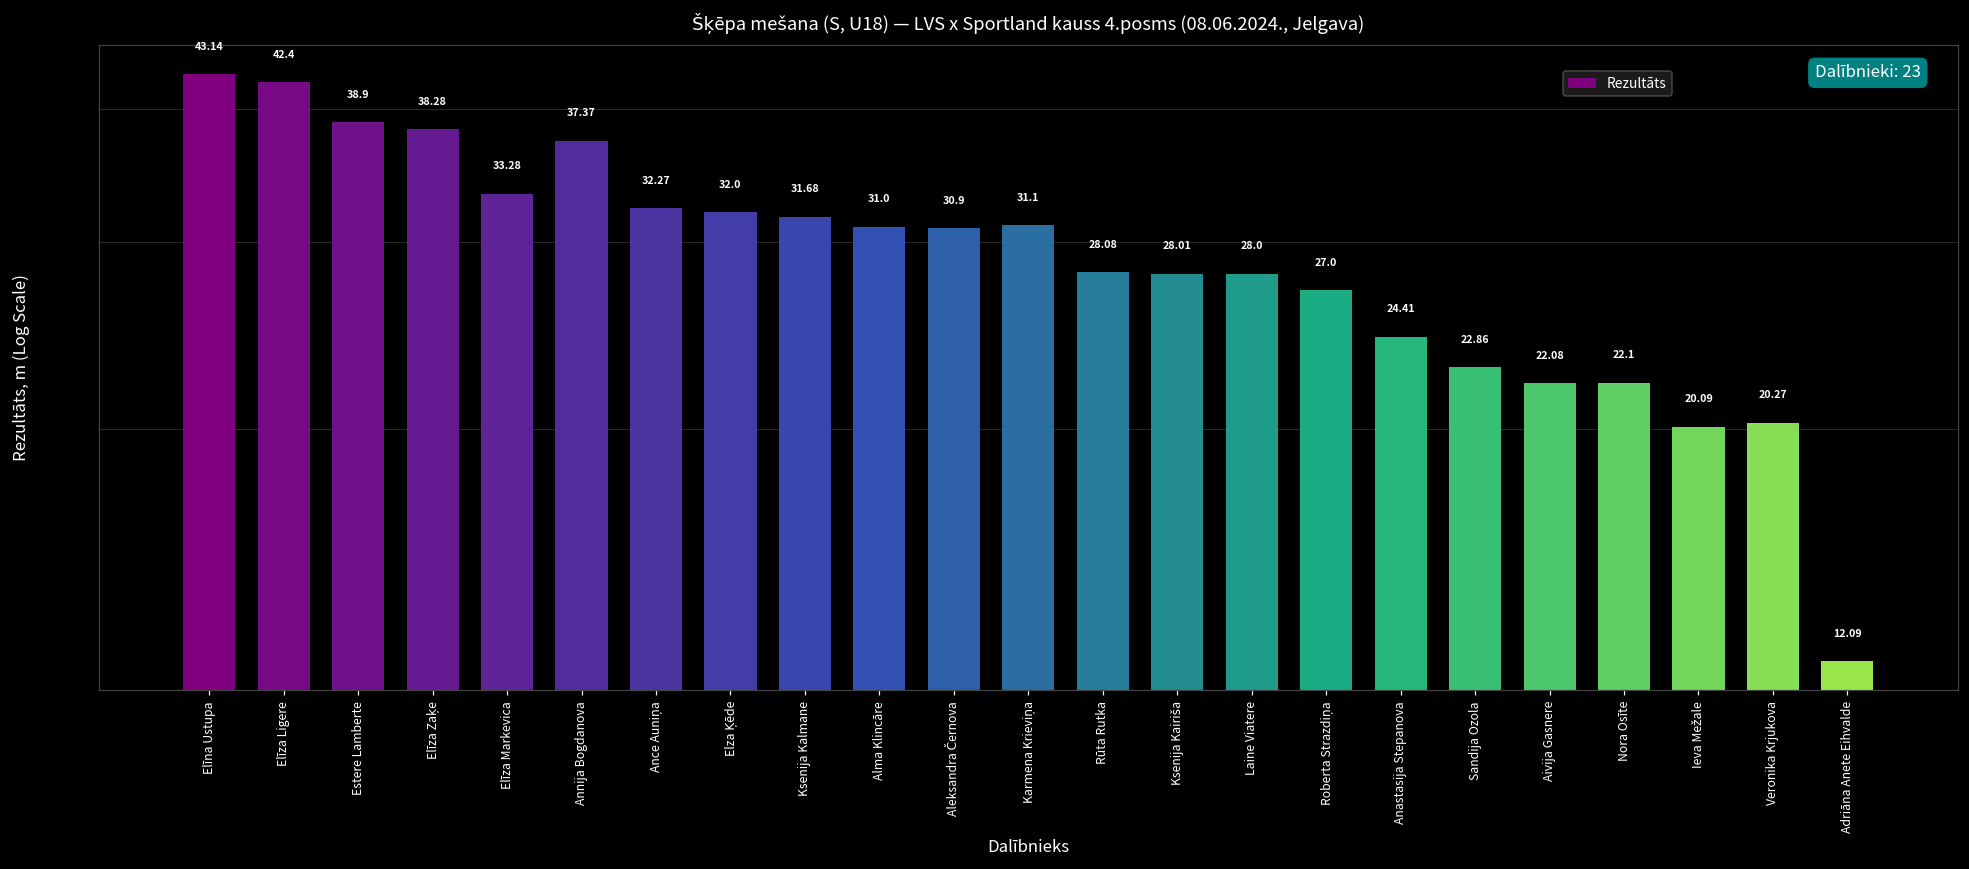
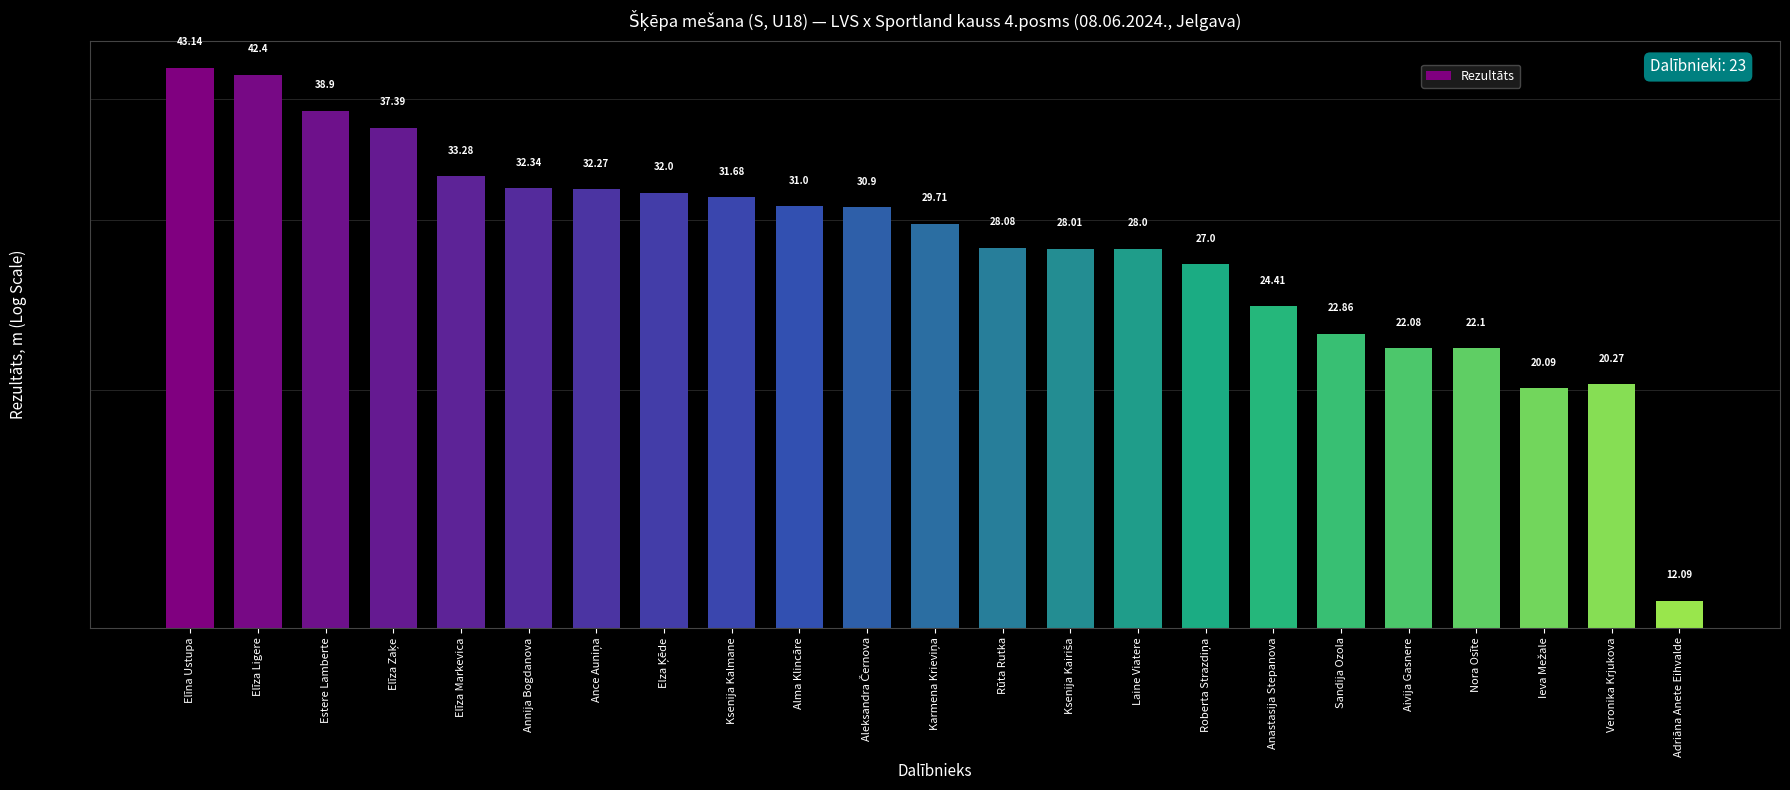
  {
    "Elīna Ustupa": 43.14,
    "Elīza Ligere": 42.4,
    "Estere Lamberte": 38.9,
-   "Elīza Zaķe": 38.28,
+   "Elīza Zaķe": 37.39,
    "Elīza Markevica": 33.28,
-   "Annija Bogdanova": 37.37,
+   "Annija Bogdanova": 32.34,
    "Ance Auniņa": 32.27,
    "Elza Ķēde": 32.0,
    "Ksenija Kalmane": 31.68,
    "Alma Klincāre": 31.0,
    "Aleksandra Černova": 30.9,
-   "Karmena Krieviņa": 31.1,
+   "Karmena Krieviņa": 29.71,
    "Rūta Rutka": 28.08,
    "Ksenija Kairiša": 28.01,
    "Laine Viatere": 28.0,
    "Roberta Strazdiņa": 27.0,
    "Anastasija Stepanova": 24.41,
    "Sandija Ozola": 22.86,
    "Aivija Gasnere": 22.08,
    "Nora Osīte": 22.1,
    "Ieva Mežale": 20.09,
    "Veronika Krjukova": 20.27,
    "Adriāna Anete Eihvalde": 12.09
  }
